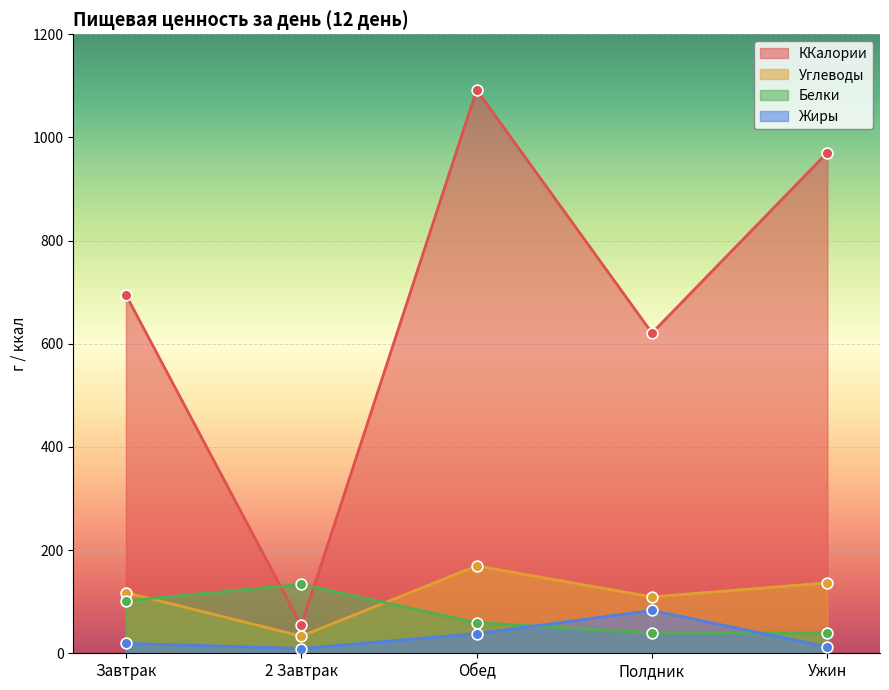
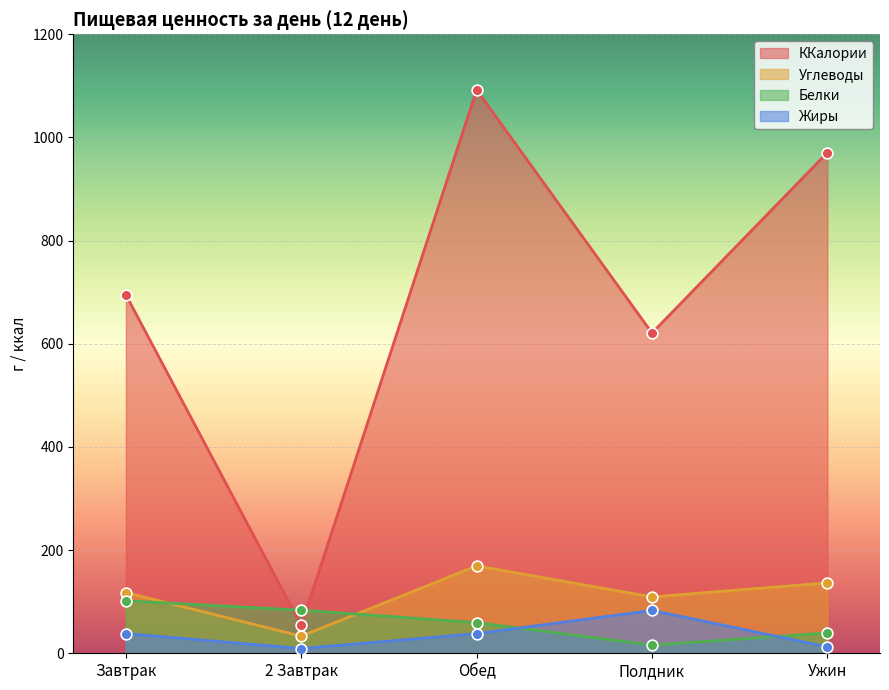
  {
    "ККалории": {
      "Завтрак": 700,
      "2 Завтрак": 50,
      "Обед": 1090,
      "Полдник": 620,
      "Ужин": 970
    },
    "Углеводы": {
      "Завтрак": 120,
      "2 Завтрак": 30,
      "Обед": 170,
      "Полдник": 110,
      "Ужин": 140
    },
    "Белки": {
      "Завтрак": 100,
-     "2 Завтрак": 130,
+     "2 Завтрак": 80,
      "Обед": 60,
-     "Полдник": 40,
+     "Полдник": 20,
      "Ужин": 40
    },
    "Жиры": {
-     "Завтрак": 20,
+     "Завтрак": 40,
      "2 Завтрак": 10,
      "Обед": 40,
      "Полдник": 80,
      "Ужин": 10
    }
  }
